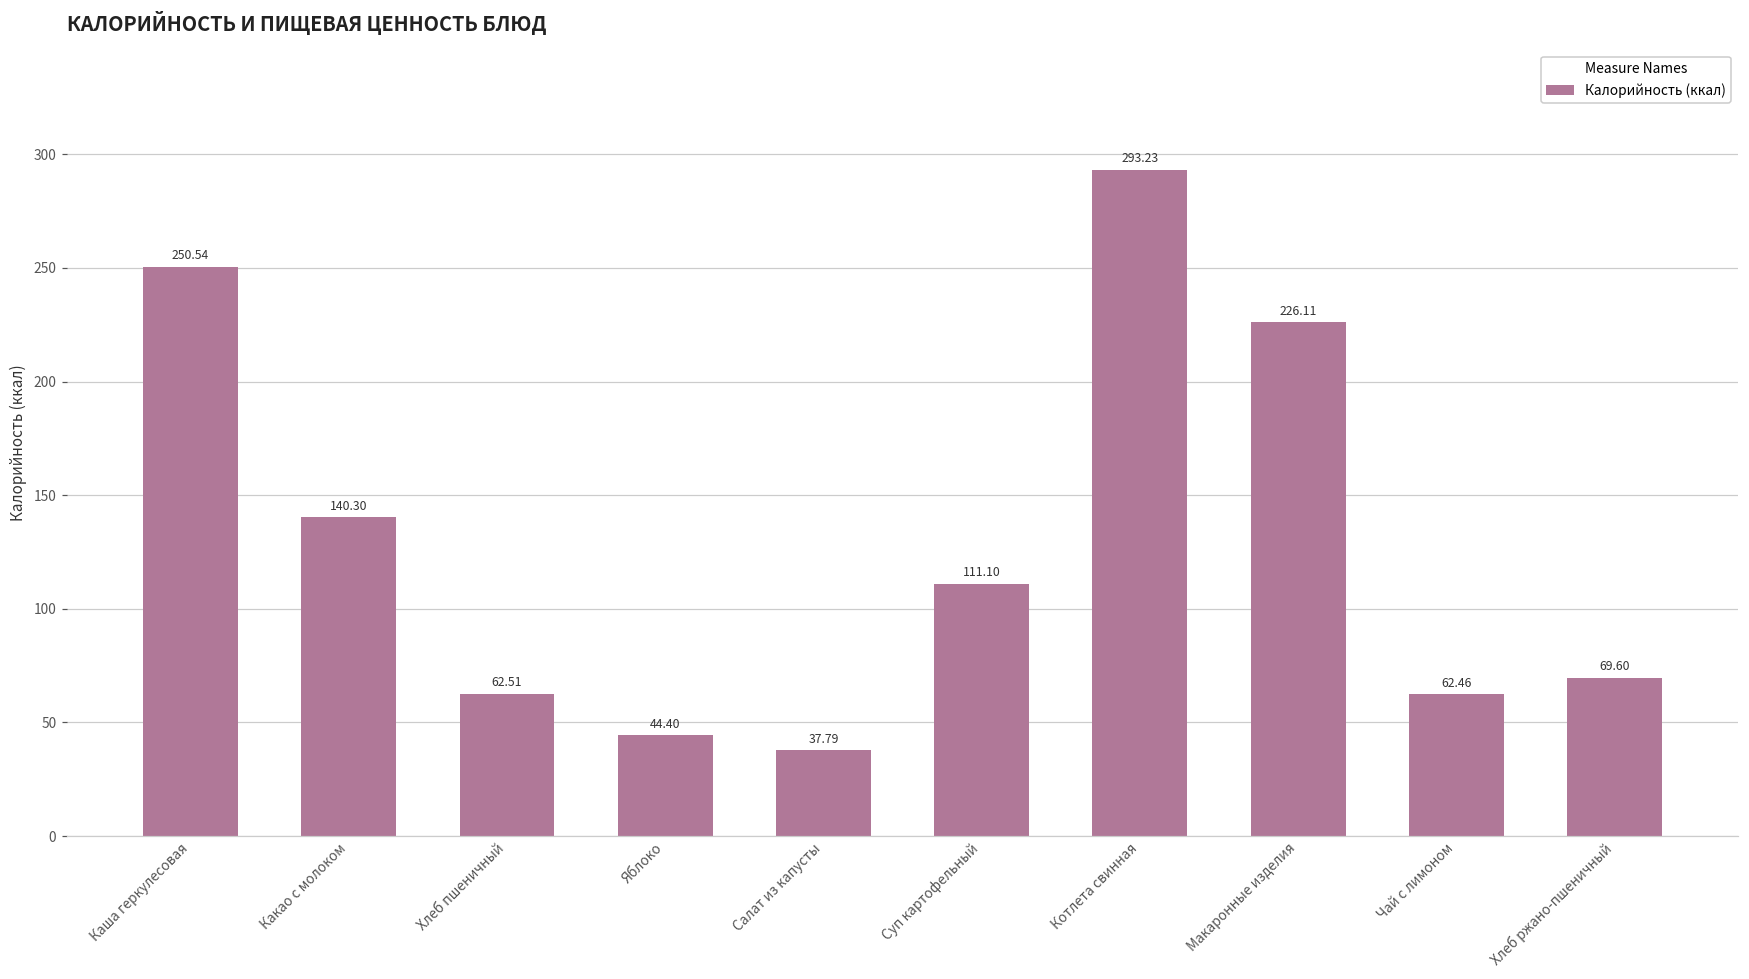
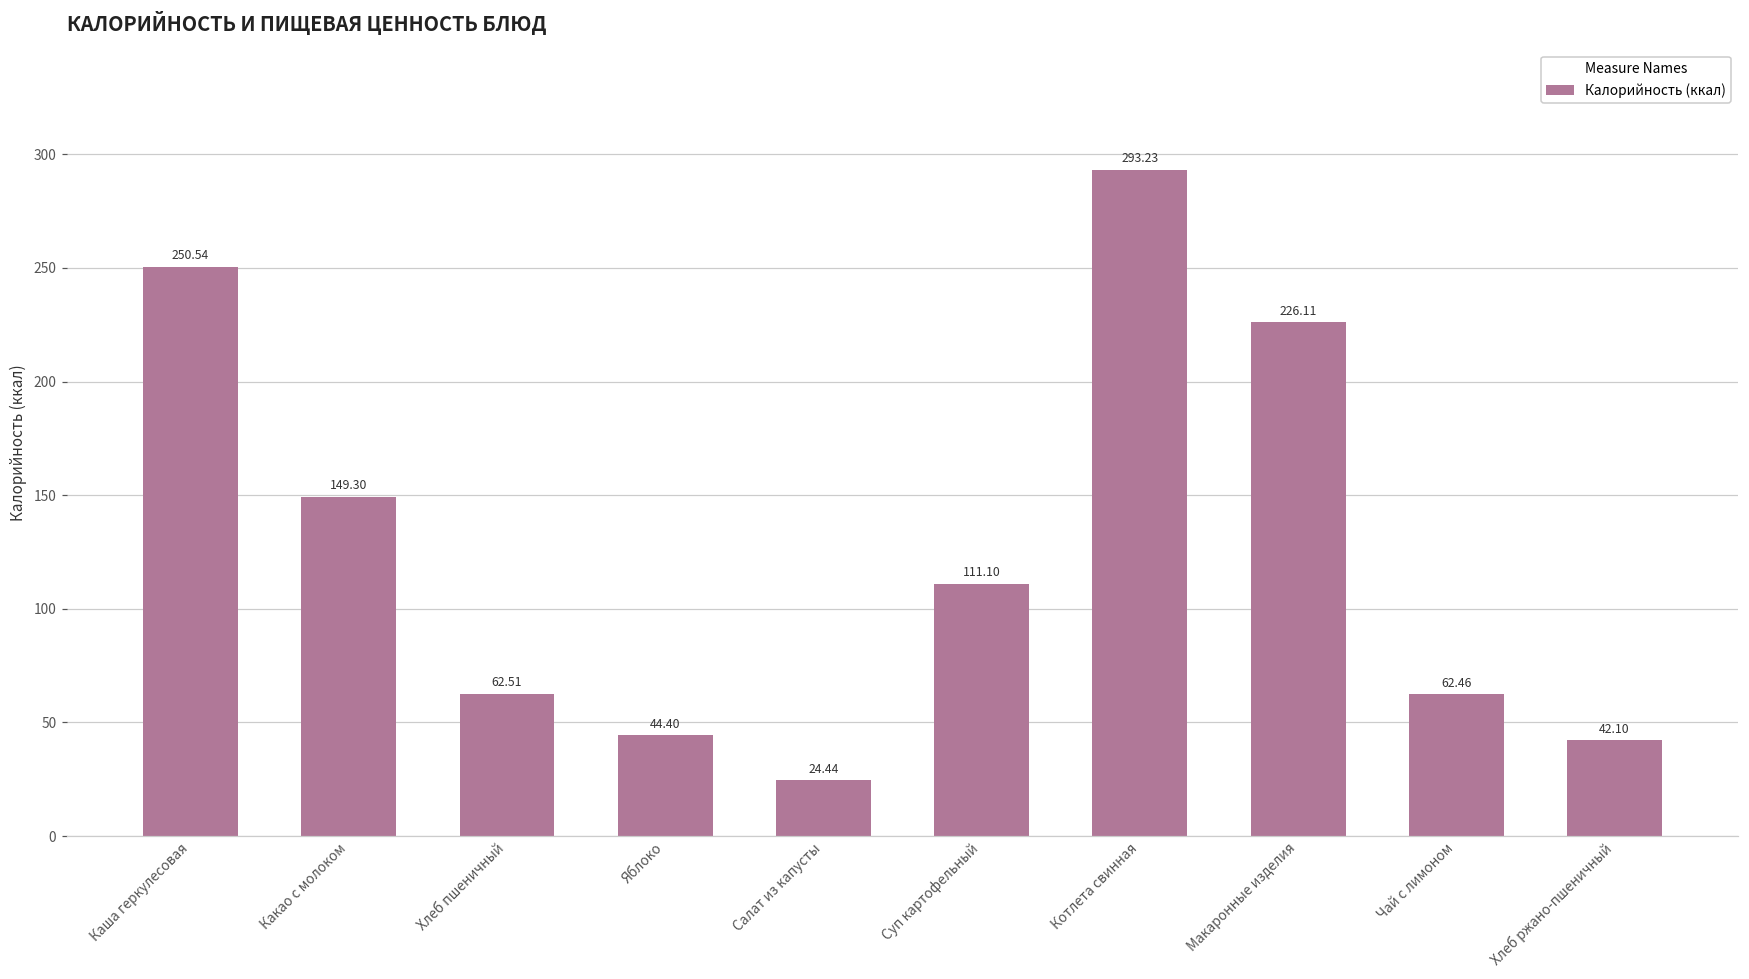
  {
    "Каша геркулесовая": 250.54,
-   "Какао с молоком": 140.30,
+   "Какао с молоком": 149.30,
    "Хлеб пшеничный": 62.51,
    "Яблоко": 44.40,
-   "Салат из капусты": 37.79,
+   "Салат из капусты": 24.44,
    "Суп картофельный": 111.10,
    "Котлета свинная": 293.23,
    "Макаронные изделия": 226.11,
    "Чай с лимоном": 62.46,
-   "Хлеб ржано-пшеничный": 69.60
+   "Хлеб ржано-пшеничный": 42.10
  }
